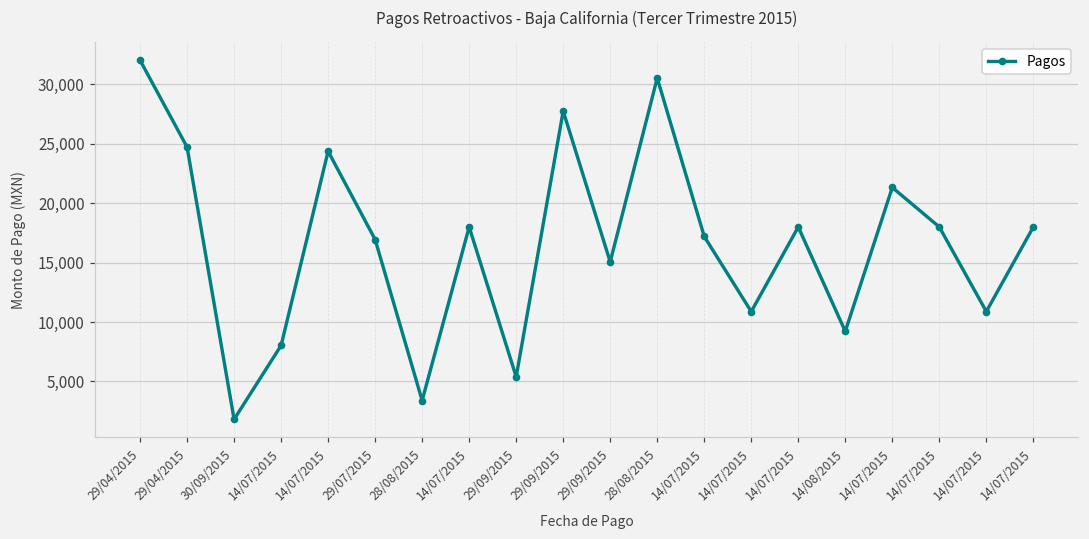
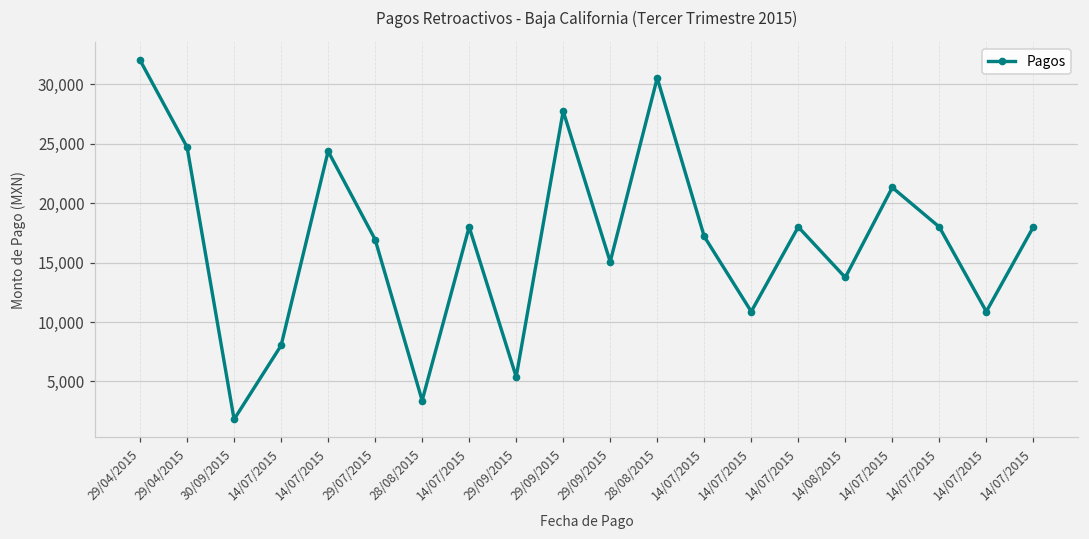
  {
    "30/09/2015": "1,800",
    "29/07/2015": "16,900",
-   "14/08/2015": "9,200"
+   "14/08/2015": "13,700"
  }
